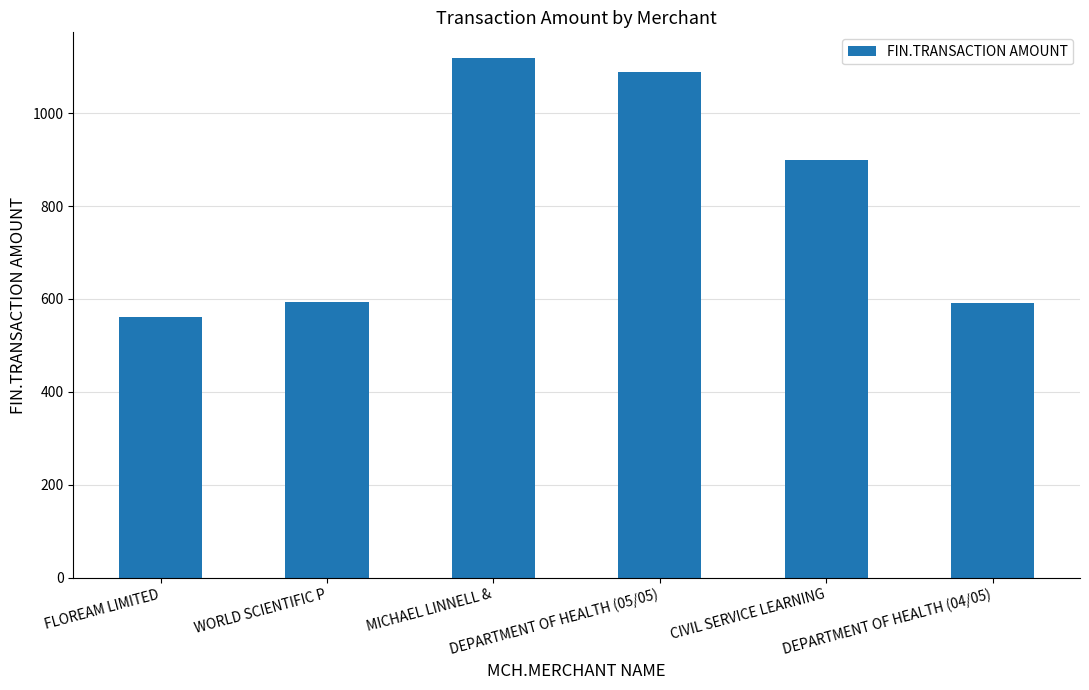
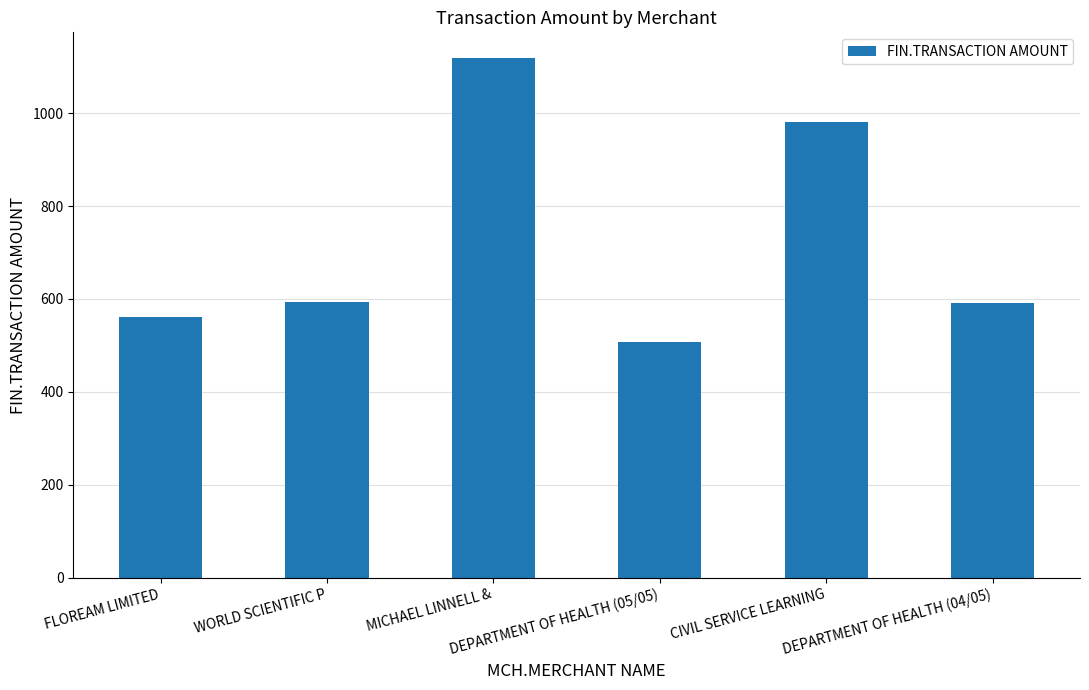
  {
    "FLOREAM LIMITED": 560,
    "WORLD SCIENTIFIC P": 590,
    "MICHAEL LINNELL &": 1120,
-   "DEPARTMENT OF HEALTH (05/05)": 1090,
-   "CIVIL SERVICE LEARNING": 900,
+   "DEPARTMENT OF HEALTH (05/05)": 510,
+   "CIVIL SERVICE LEARNING": 980,
    "DEPARTMENT OF HEALTH (04/05)": 590
  }
